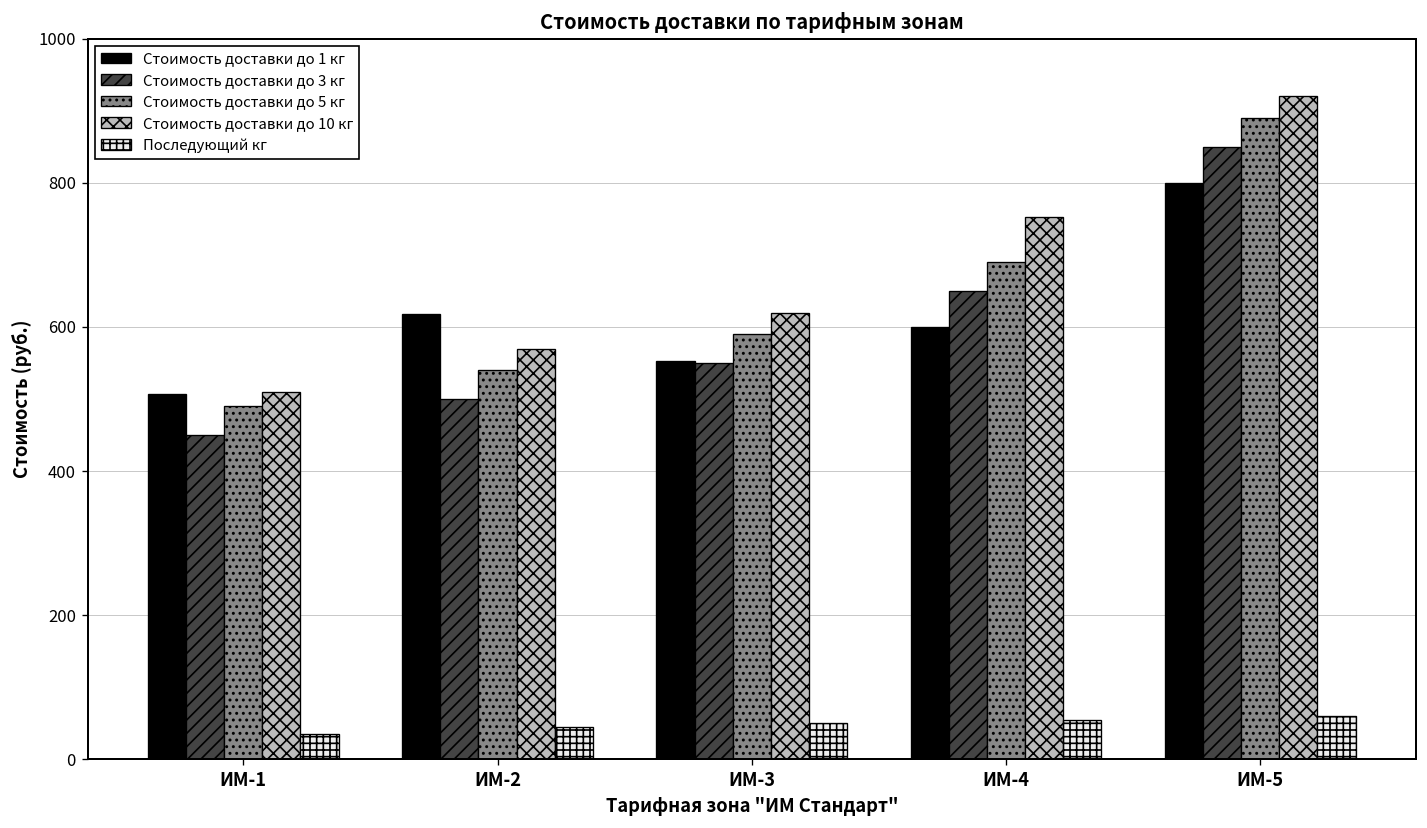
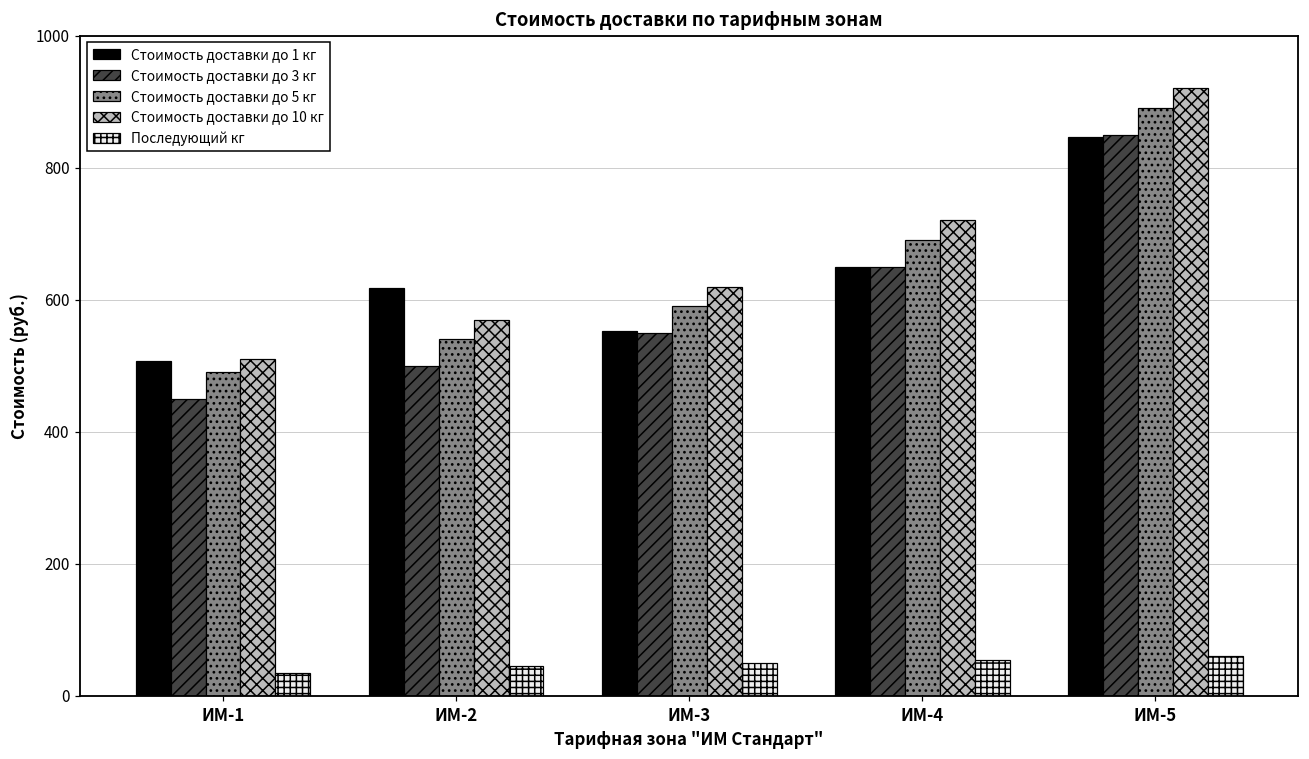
  {
    "Стоимость доставки до 1 кг": {
      "ИМ-1": 510,
      "ИМ-2": 620,
      "ИМ-3": 550,
-     "ИМ-4": 600,
-     "ИМ-5": 800
+     "ИМ-4": 650,
+     "ИМ-5": 850
    },
    "Стоимость доставки до 3 кг": {
      "ИМ-1": 450,
      "ИМ-2": 500,
      "ИМ-3": 550,
      "ИМ-4": 650,
      "ИМ-5": 850
    },
    "Стоимость доставки до 5 кг": {
      "ИМ-1": 490,
      "ИМ-2": 540,
      "ИМ-3": 590,
      "ИМ-4": 690,
      "ИМ-5": 890
    },
    "Стоимость доставки до 10 кг": {
      "ИМ-1": 510,
      "ИМ-2": 570,
      "ИМ-3": 620,
-     "ИМ-4": 750,
+     "ИМ-4": 720,
      "ИМ-5": 920
    },
    "Последующий кг": {
      "ИМ-1": 40,
      "ИМ-2": 50,
      "ИМ-3": 50,
      "ИМ-4": 60,
      "ИМ-5": 60
    }
  }
